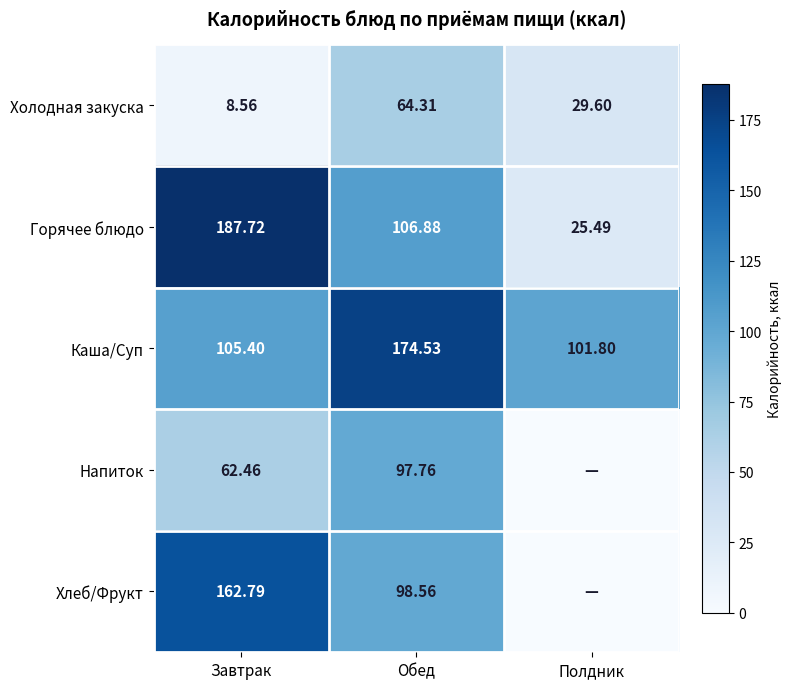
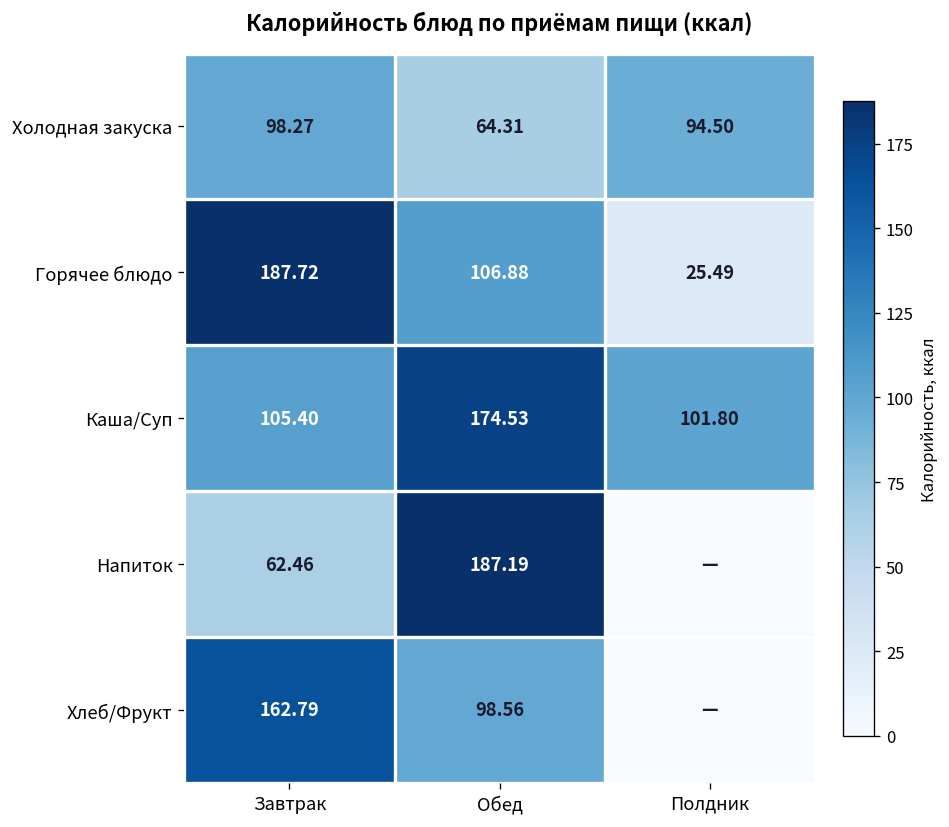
  {
    "Холодная закуска": {
-     "Завтрак": 8.56,
+     "Завтрак": 98.27,
      "Обед": 64.31,
-     "Полдник": 29.60
+     "Полдник": 94.50
    },
    "Горячее блюдо": {
      "Завтрак": 187.72,
      "Обед": 106.88,
      "Полдник": 25.49
    },
    "Каша/Суп": {
      "Завтрак": 105.40,
      "Обед": 174.53,
      "Полдник": 101.80
    },
    "Напиток": {
      "Завтрак": 62.46,
-     "Обед": 97.76
+     "Обед": 187.19
    },
    "Хлеб/Фрукт": {
      "Завтрак": 162.79,
      "Обед": 98.56
    }
  }
